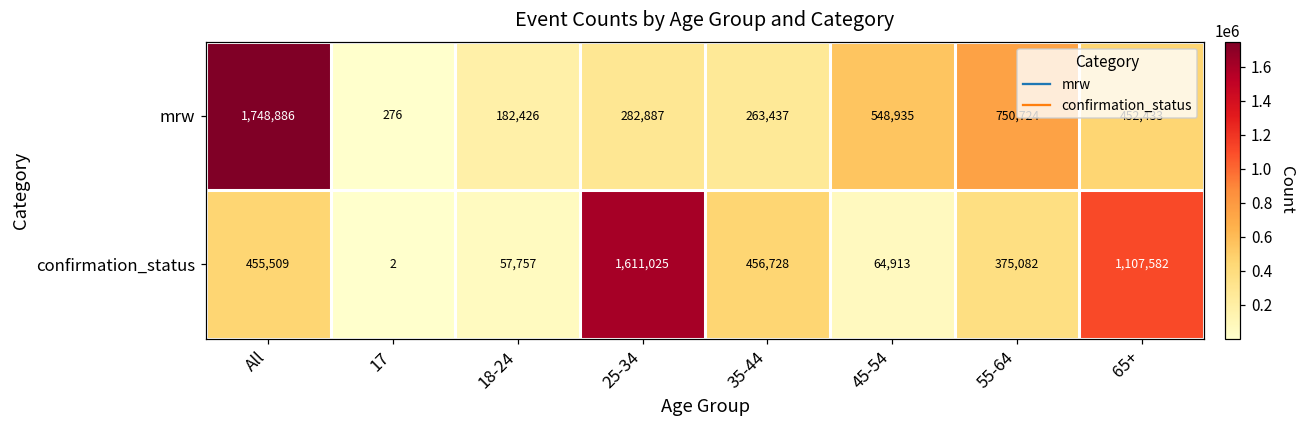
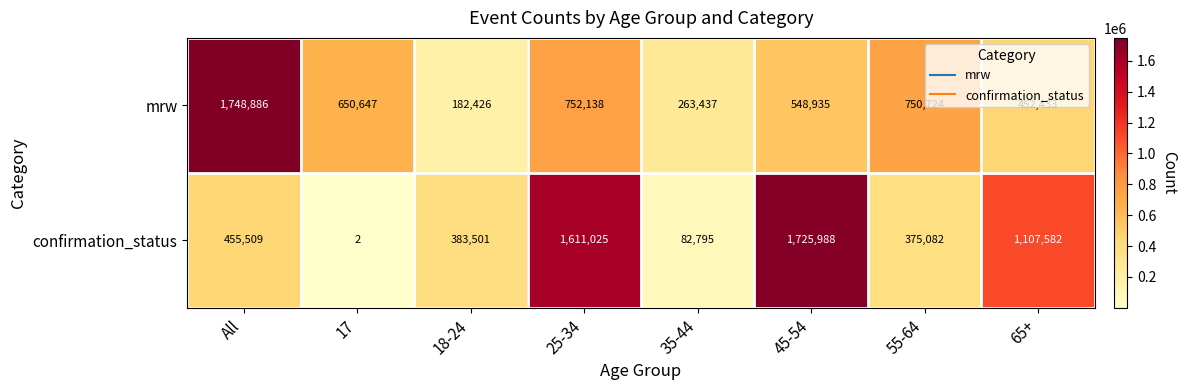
  {
    "mrw": {
      "All": "1,748,886",
-     "17": "276",
+     "17": "650,647",
      "18-24": "182,426",
-     "25-34": "282,887",
+     "25-34": "752,138",
      "35-44": "263,437",
      "45-54": "548,935"
    },
    "confirmation_status": {
      "All": "455,509",
      "17": "2",
-     "18-24": "57,757",
+     "18-24": "383,501",
      "25-34": "1,611,025",
-     "35-44": "456,728",
-     "45-54": "64,913",
+     "35-44": "82,795",
+     "45-54": "1,725,988",
      "55-64": "375,082",
      "65+": "1,107,582"
    }
  }
